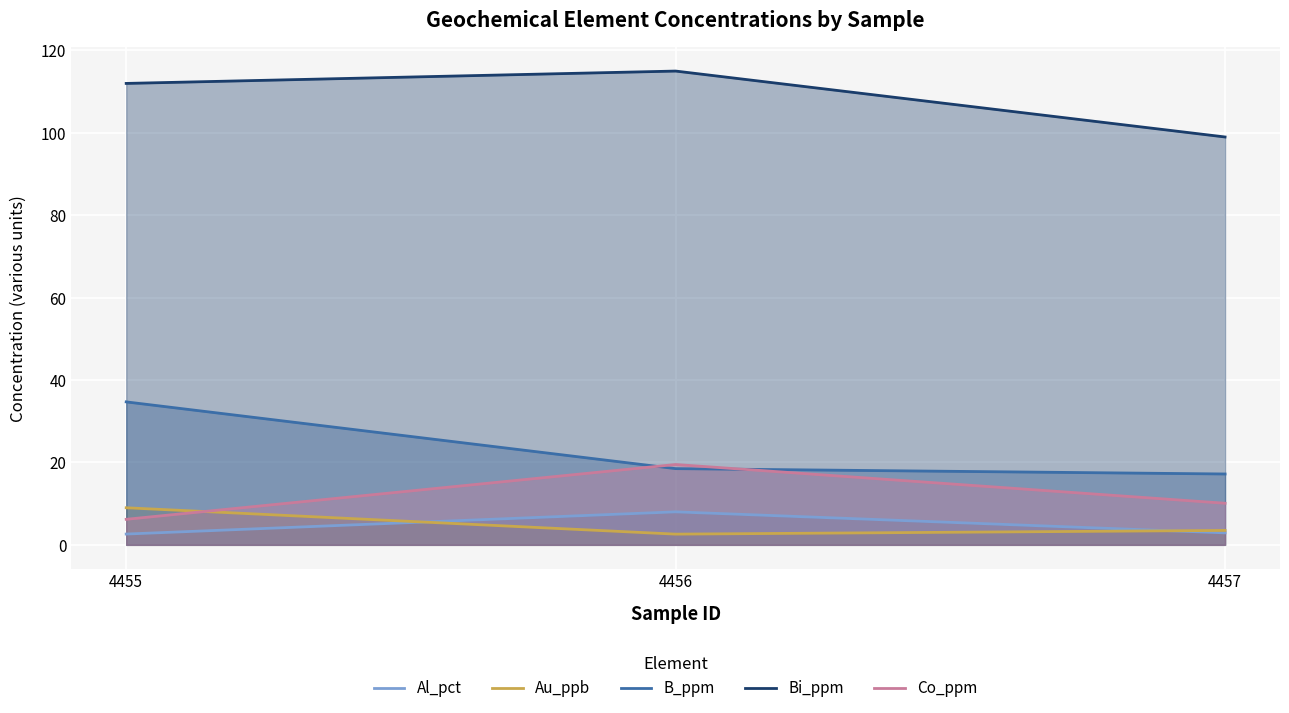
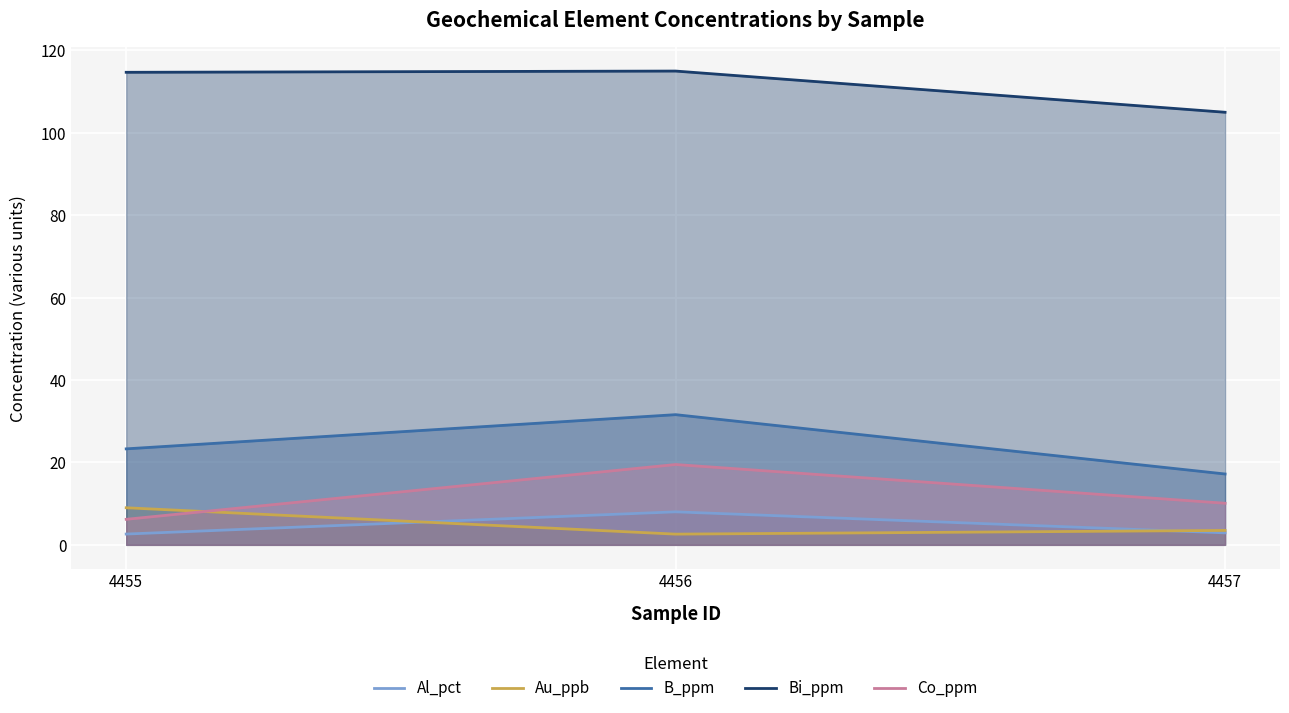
  {
    "Al_pct": {
      "4455": 3,
      "4456": 8
    },
    "Au_ppb": {
      "4455": 9,
      "4456": 3
    },
    "B_ppm": {
-     "4455": 35,
-     "4456": 19,
+     "4455": 23,
+     "4456": 32,
      "4457": 17
    },
    "Bi_ppm": {
-     "4455": 112,
+     "4455": 115,
      "4456": 115,
-     "4457": 99
+     "4457": 105
    },
    "Co_ppm": {
      "4455": 6,
      "4456": 20,
      "4457": 10
    }
  }
